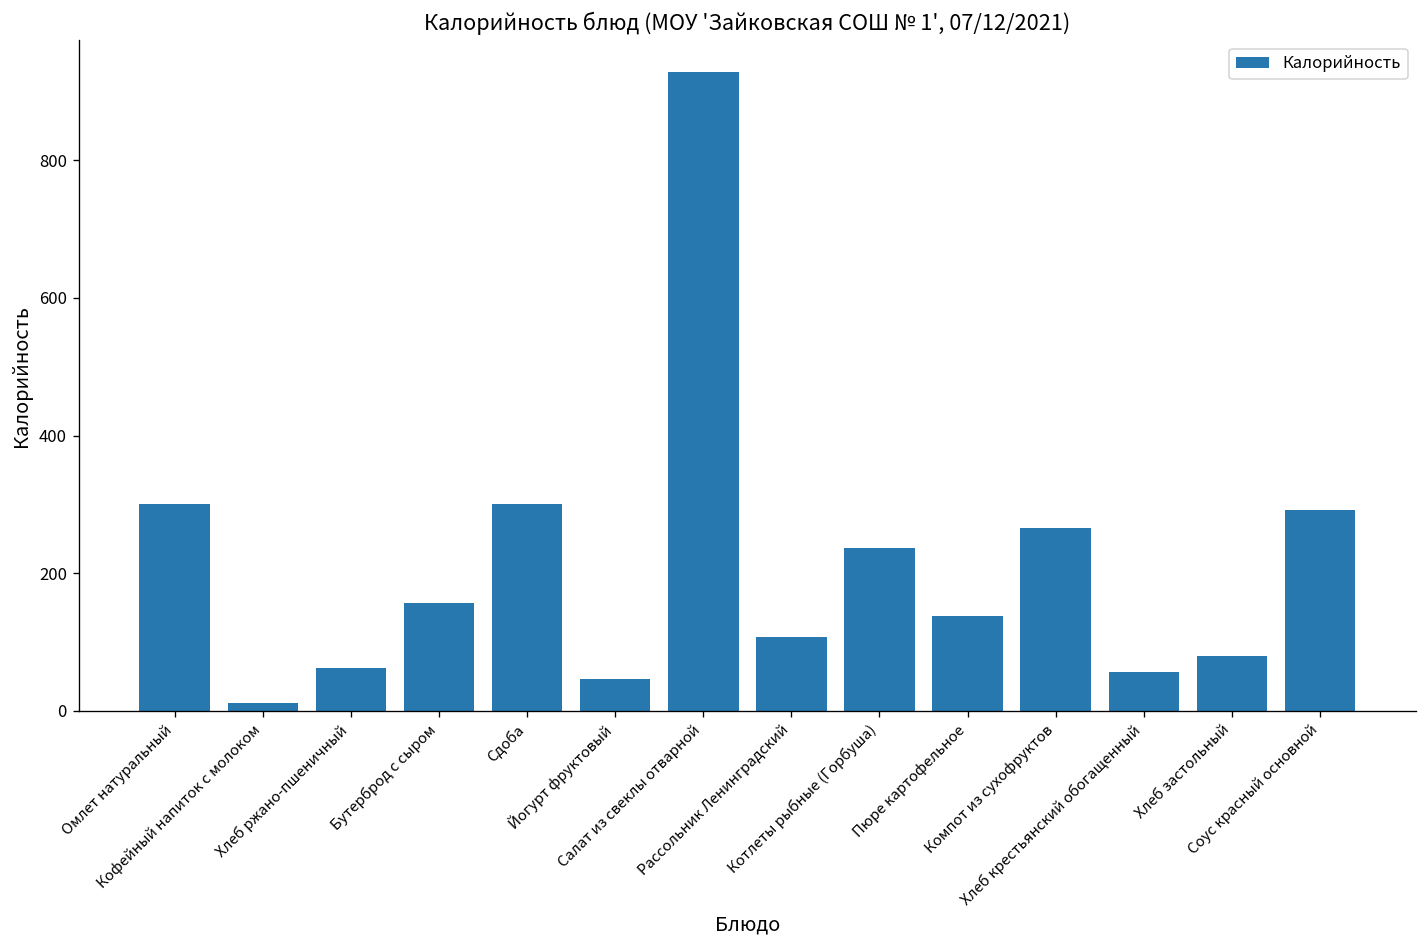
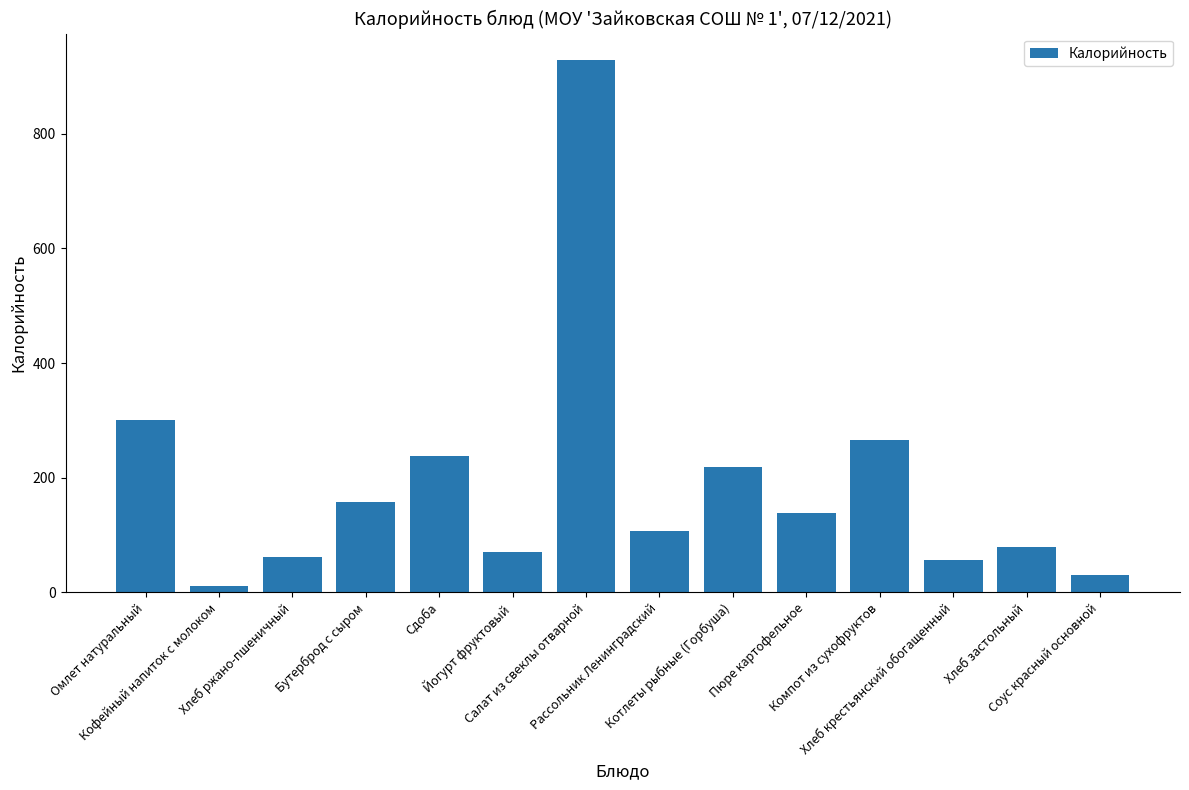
  {
    "Омлет натуральный": 300,
    "Кофейный напиток с молоком": 10,
    "Хлеб ржано-пшеничный": 60,
    "Бутерброд с сыром": 160,
-   "Сдоба": 300,
-   "Йогурт фруктовый": 50,
+   "Сдоба": 240,
+   "Йогурт фруктовый": 70,
    "Салат из свеклы отварной": 930,
    "Рассольник Ленинградский": 110,
-   "Котлеты рыбные (Горбуша)": 240,
+   "Котлеты рыбные (Горбуша)": 220,
    "Пюре картофельное": 140,
    "Компот из сухофруктов": 270,
    "Хлеб крестьянский обогащенный": 60,
    "Хлеб застольный": 80,
-   "Соус красный основной": 290
+   "Соус красный основной": 30
  }
